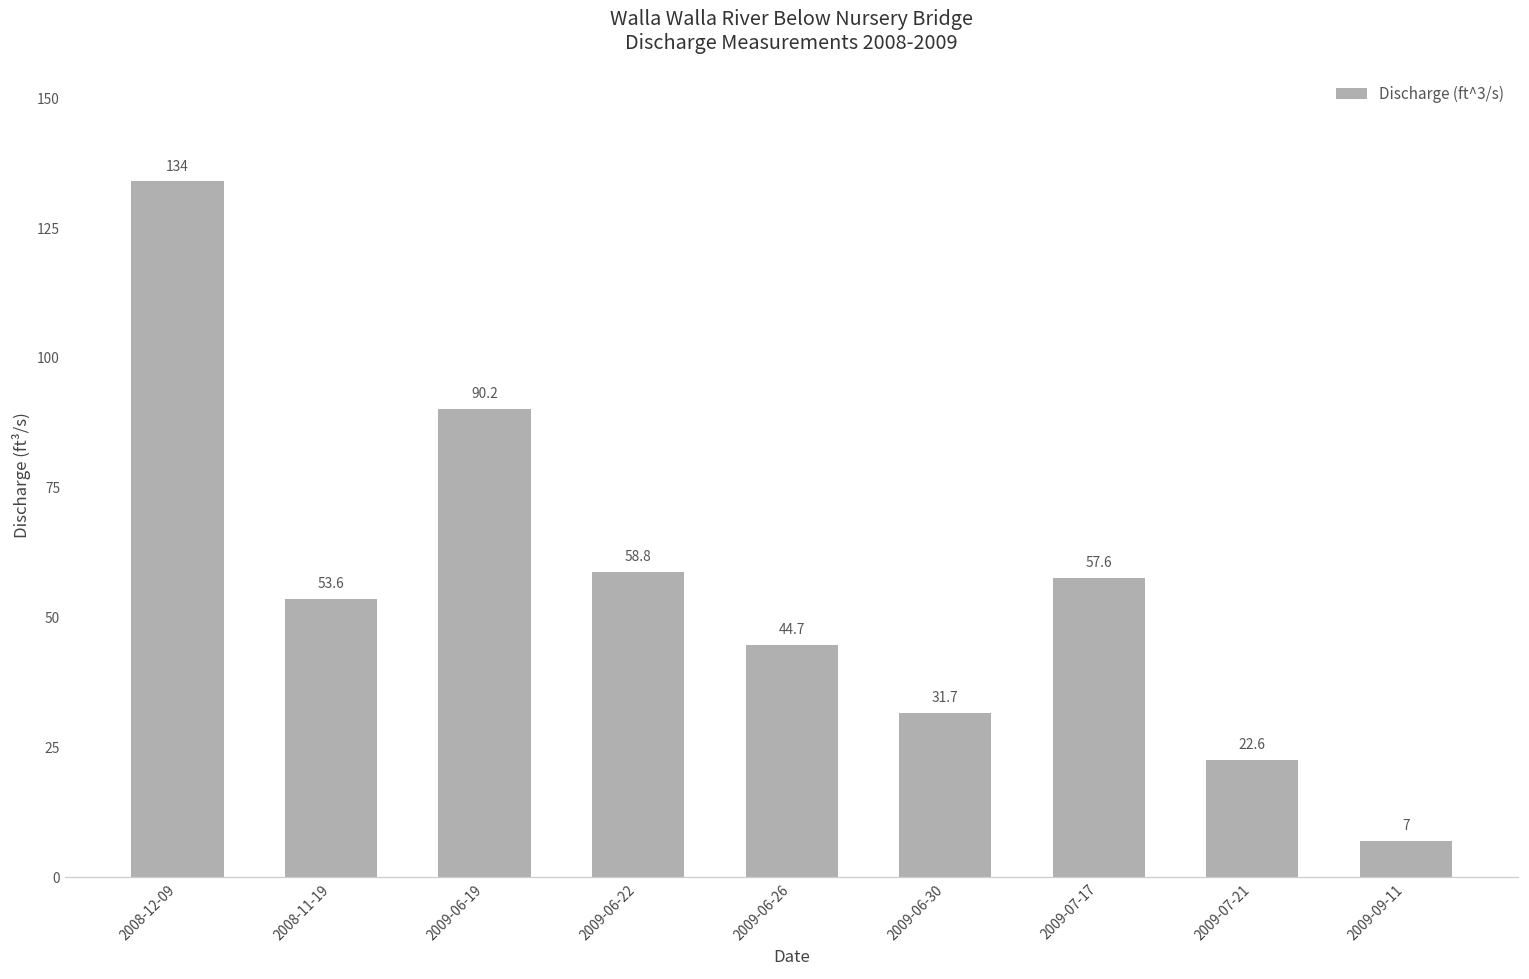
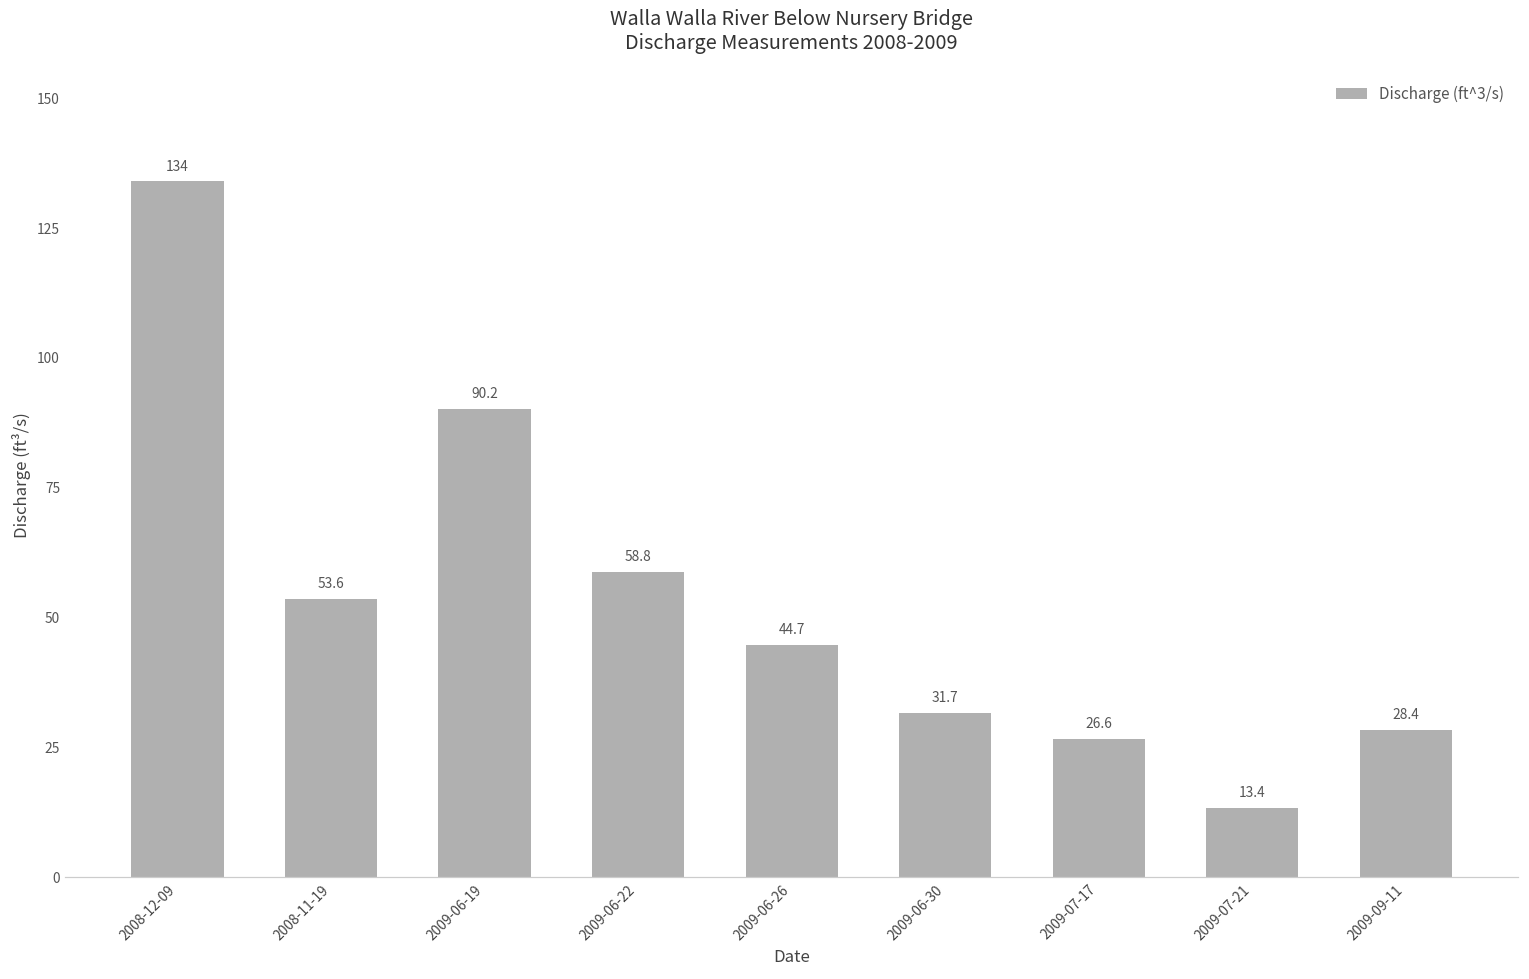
  {
    "2008-12-09": 134,
    "2008-11-19": 53.6,
    "2009-06-19": 90.2,
    "2009-06-22": 58.8,
    "2009-06-26": 44.7,
    "2009-06-30": 31.7,
-   "2009-07-17": 57.6,
-   "2009-07-21": 22.6,
-   "2009-09-11": 7
+   "2009-07-17": 26.6,
+   "2009-07-21": 13.4,
+   "2009-09-11": 28.4
  }
